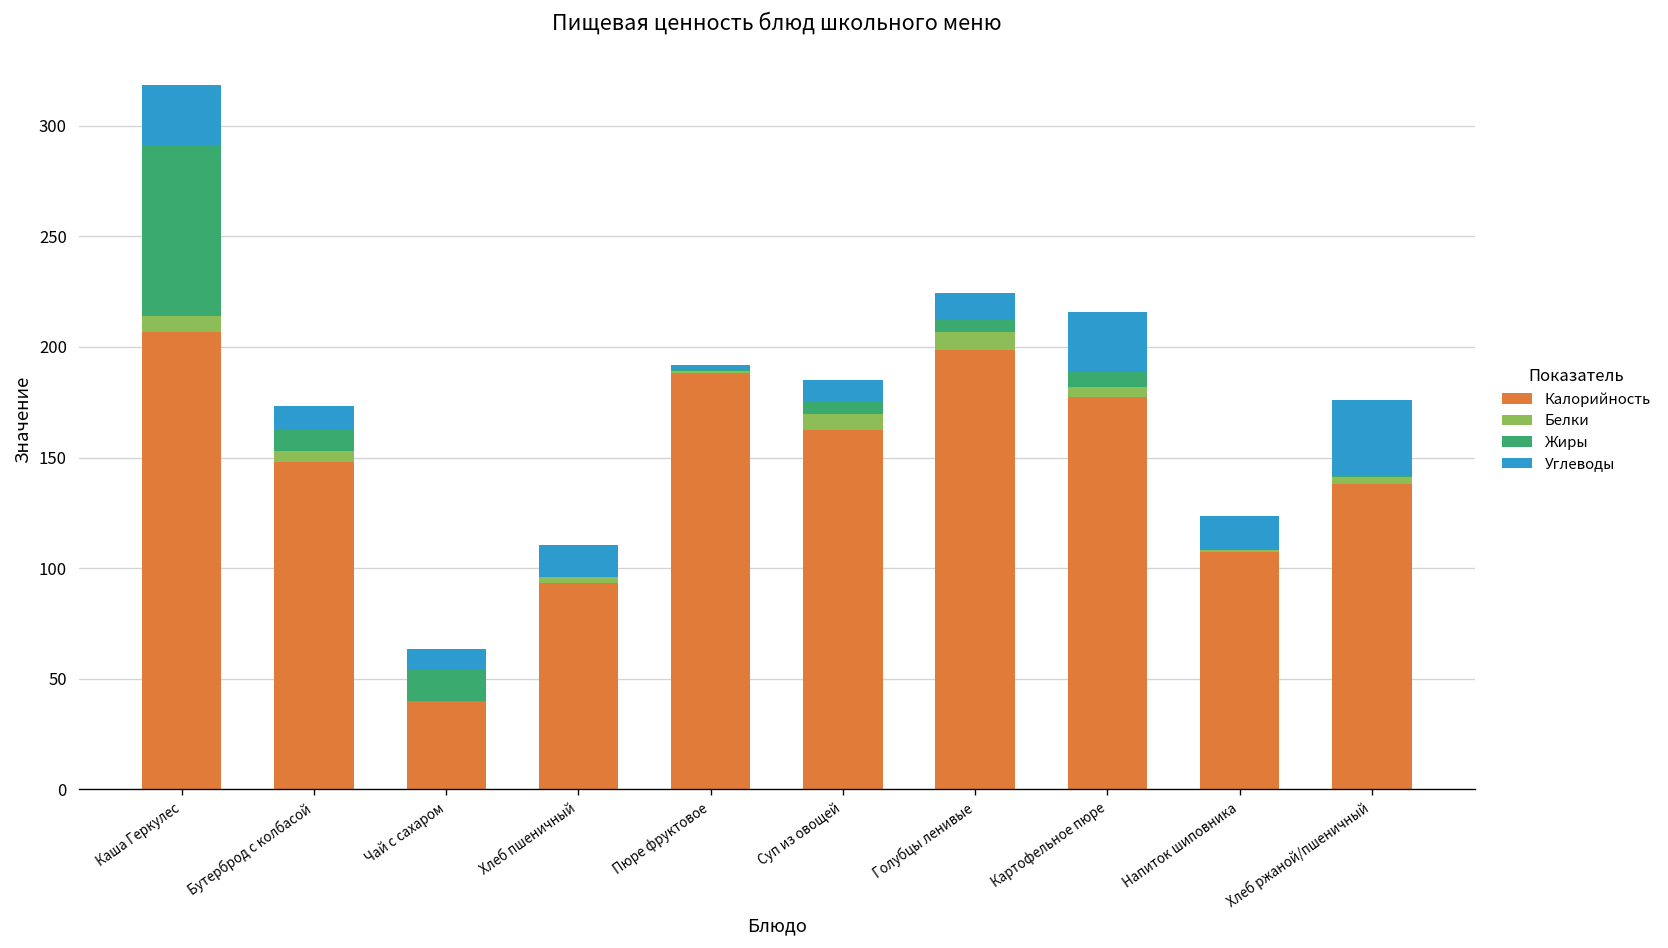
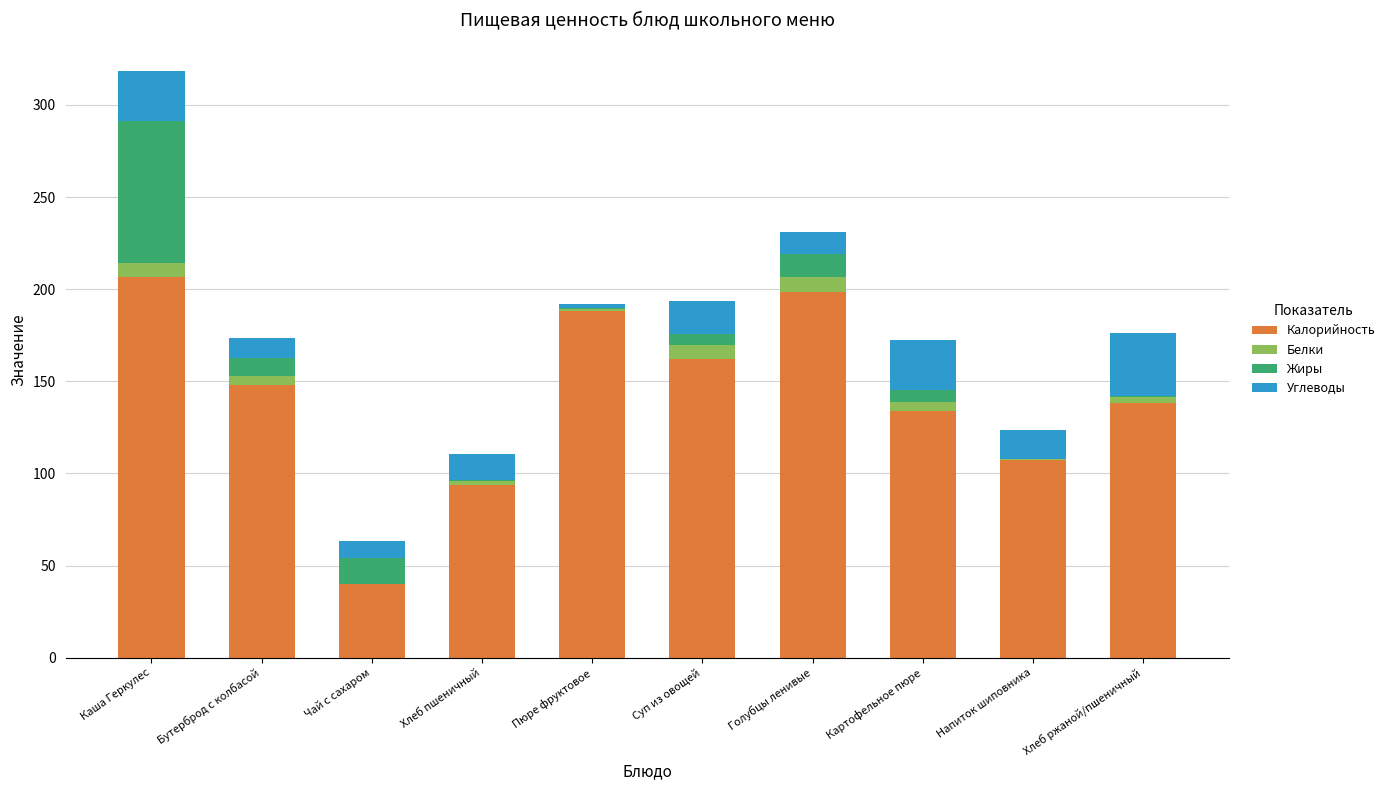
  {
    "Калорийность": {
      "Каша Геркулес": 207,
      "Бутерброд с колбасой": 148,
      "Чай с сахаром": 40,
      "Хлеб пшеничный": 94,
      "Пюре фруктовое": 188,
      "Суп из овощей": 162,
      "Голубцы ленивые": 199,
-     "Картофельное пюре": 177,
+     "Картофельное пюре": 134,
      "Напиток шиповника": 107,
      "Хлеб ржаной/пшеничный": 138
    },
    "Белки": {
      "Каша Геркулес": 7,
      "Бутерброд с колбасой": 5,
      "Чай с сахаром": 0,
      "Хлеб пшеничный": 2,
      "Суп из овощей": 7,
      "Голубцы ленивые": 8,
      "Картофельное пюре": 5,
      "Хлеб ржаной/пшеничный": 3
    },
    "Жиры": {
      "Каша Геркулес": 77,
      "Бутерброд с колбасой": 9,
      "Чай с сахаром": 14,
      "Суп из овощей": 6,
-     "Голубцы ленивые": 6,
+     "Голубцы ленивые": 12,
      "Картофельное пюре": 6
    },
    "Углеводы": {
      "Каша Геркулес": 27,
      "Бутерброд с колбасой": 11,
      "Чай с сахаром": 10,
      "Хлеб пшеничный": 15,
      "Пюре фруктовое": 2,
-     "Суп из овощей": 9,
+     "Суп из овощей": 18,
      "Голубцы ленивые": 12,
      "Картофельное пюре": 27,
      "Напиток шиповника": 15,
      "Хлеб ржаной/пшеничный": 34
    }
  }
